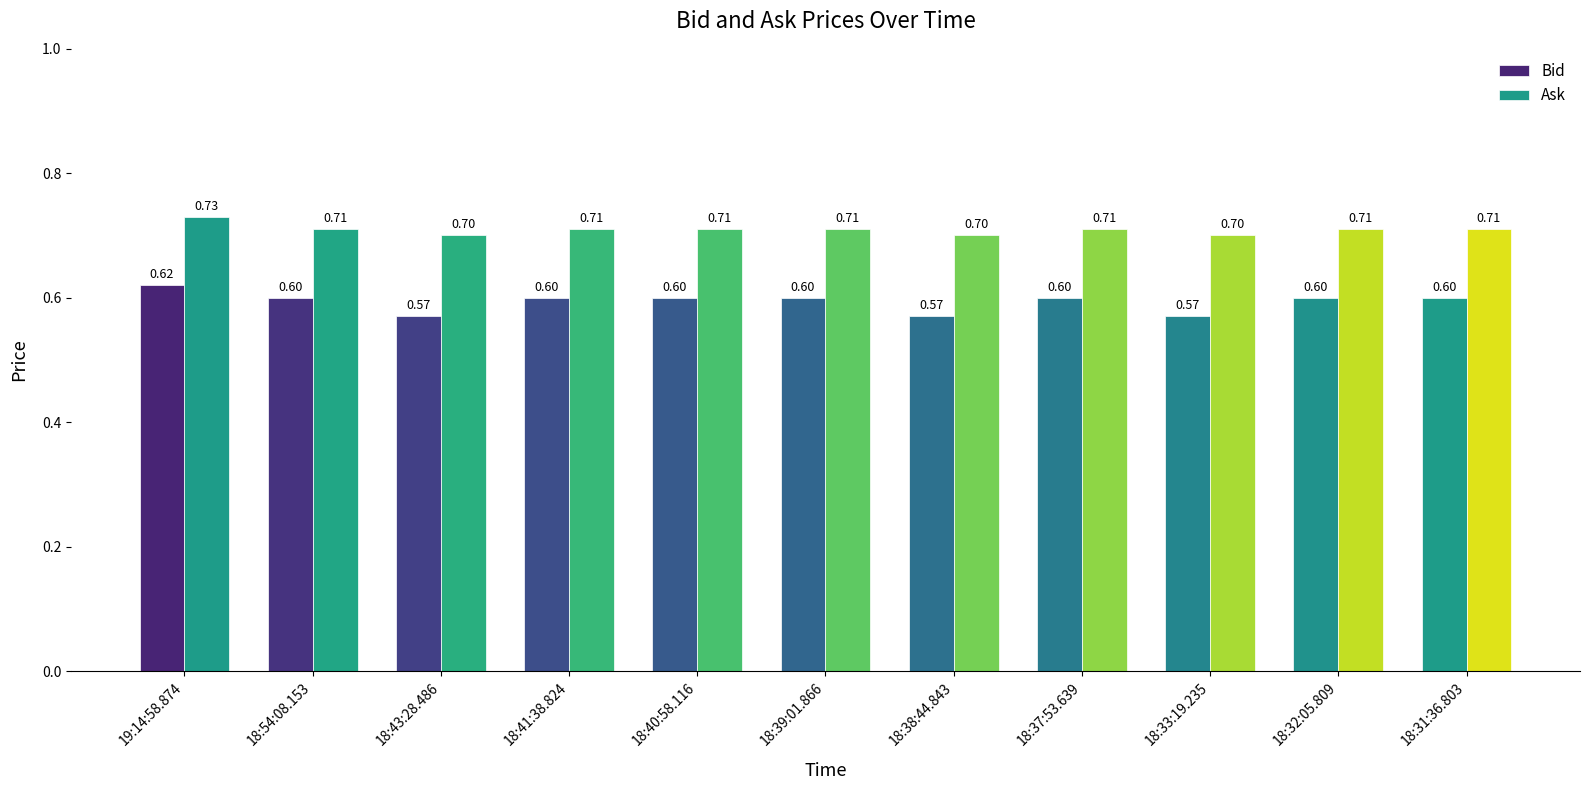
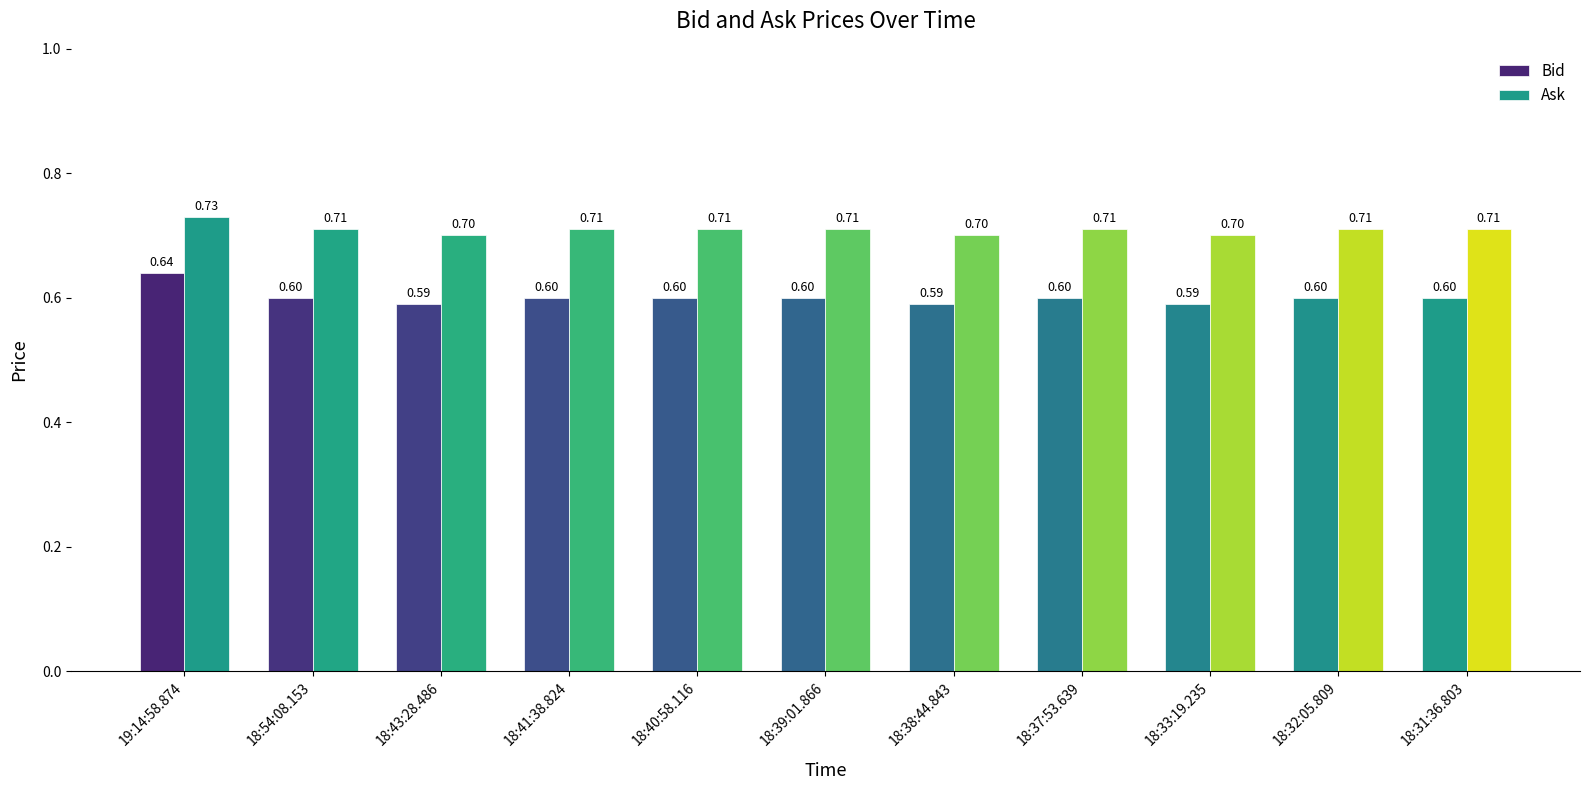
  {
    "Bid": {
-     "19:14:58.874": 0.62,
+     "19:14:58.874": 0.64,
      "18:54:08.153": 0.60,
-     "18:43:28.486": 0.57,
+     "18:43:28.486": 0.59,
      "18:41:38.824": 0.60,
      "18:40:58.116": 0.60,
      "18:39:01.866": 0.60,
-     "18:38:44.843": 0.57,
+     "18:38:44.843": 0.59,
      "18:37:53.639": 0.60,
-     "18:33:19.235": 0.57,
+     "18:33:19.235": 0.59,
      "18:32:05.809": 0.60,
      "18:31:36.803": 0.60
    },
    "Ask": {
      "19:14:58.874": 0.73,
      "18:54:08.153": 0.71,
      "18:43:28.486": 0.70,
      "18:41:38.824": 0.71,
      "18:40:58.116": 0.71,
      "18:39:01.866": 0.71,
      "18:38:44.843": 0.70,
      "18:37:53.639": 0.71,
      "18:33:19.235": 0.70,
      "18:32:05.809": 0.71,
      "18:31:36.803": 0.71
    }
  }
